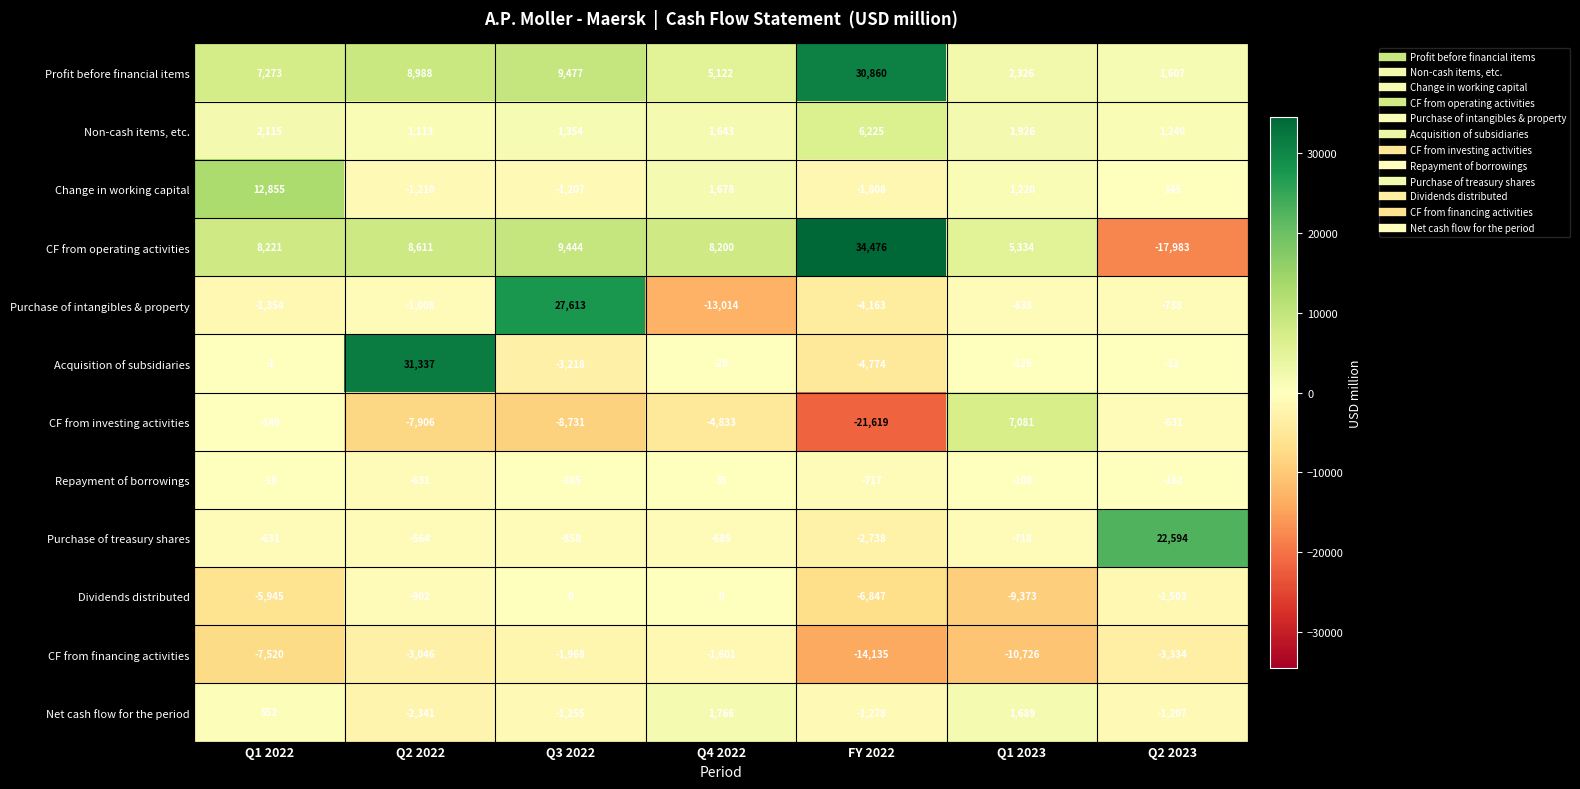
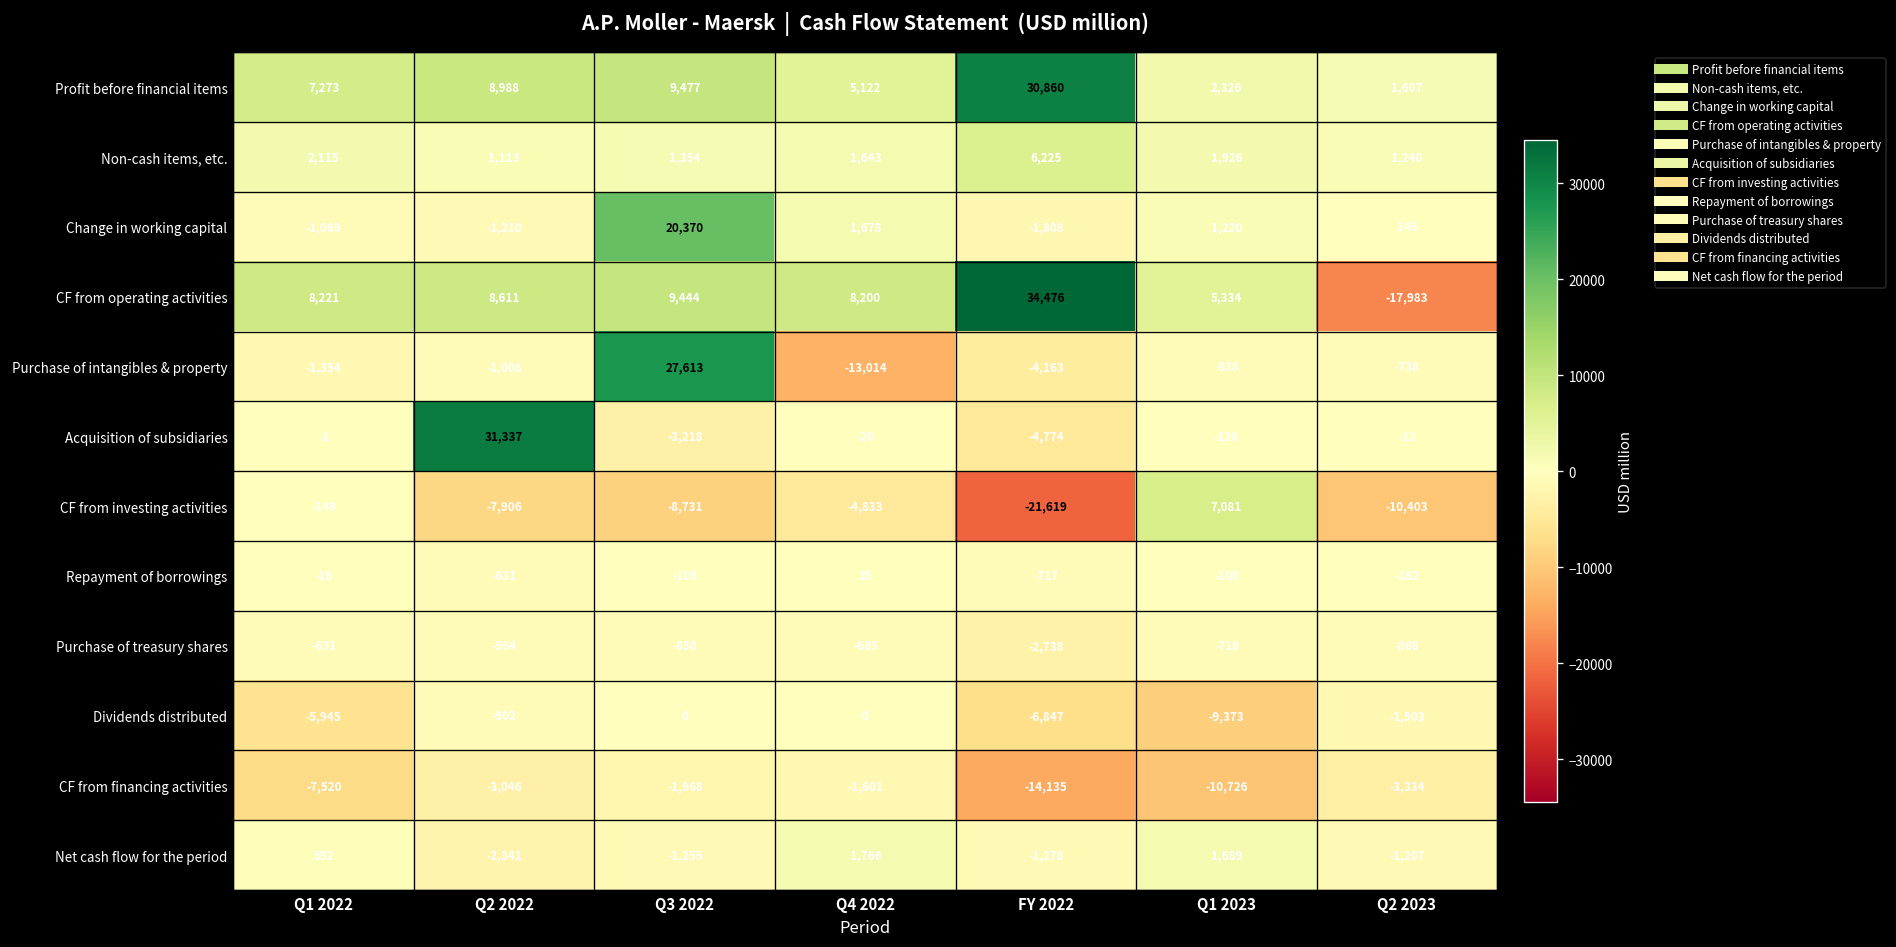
  {
    "Profit before financial items": {
      "Q1 2022": "7,273",
      "Q2 2022": "8,988",
      "Q3 2022": "9,477",
      "Q4 2022": "5,122",
      "FY 2022": "30,860",
      "Q1 2023": "2,326",
      "Q2 2023": "1,607"
    },
    "Non-cash items, etc.": {
      "Q1 2022": "2,115",
      "Q2 2022": "1,113",
      "Q3 2022": "1,354",
      "Q4 2022": "1,643",
      "FY 2022": "6,225",
      "Q1 2023": "1,926",
      "Q2 2023": "1,240"
    },
    "Change in working capital": {
-     "Q1 2022": "12,855",
+     "Q1 2022": "-1,069",
      "Q2 2022": "-1,210",
-     "Q3 2022": "-1,207",
+     "Q3 2022": "20,370",
      "Q4 2022": "1,678",
      "FY 2022": "-1,808",
      "Q1 2023": "1,220",
      "Q2 2023": "145"
    },
    "CF from operating activities": {
      "Q1 2022": "8,221",
      "Q2 2022": "8,611",
      "Q3 2022": "9,444",
      "Q4 2022": "8,200",
      "FY 2022": "34,476",
      "Q1 2023": "5,334",
      "Q2 2023": "-17,983"
    },
    "Purchase of intangibles & property": {
      "Q1 2022": "-1,354",
      "Q2 2022": "-1,008",
      "Q3 2022": "27,613",
      "Q4 2022": "-13,014",
      "FY 2022": "-4,163",
      "Q1 2023": "-838",
      "Q2 2023": "-738"
    },
    "Acquisition of subsidiaries": {
      "Q1 2022": "-1",
      "Q2 2022": "31,337",
      "Q3 2022": "-3,218",
      "Q4 2022": "-20",
      "FY 2022": "-4,774",
      "Q1 2023": "-126",
      "Q2 2023": "-12"
    },
    "CF from investing activities": {
      "Q1 2022": "-149",
      "Q2 2022": "-7,906",
      "Q3 2022": "-8,731",
      "Q4 2022": "-4,833",
      "FY 2022": "-21,619",
      "Q1 2023": "7,081",
-     "Q2 2023": "-631"
+     "Q2 2023": "-10,403"
    },
    "Repayment of borrowings": {
      "Q1 2022": "-16",
      "Q2 2022": "-631",
      "Q3 2022": "-105",
      "Q4 2022": "35",
      "FY 2022": "-717",
      "Q1 2023": "-100",
      "Q2 2023": "-162"
    },
    "Purchase of treasury shares": {
      "Q1 2022": "-631",
      "Q2 2022": "-564",
      "Q3 2022": "-858",
      "Q4 2022": "-685",
      "FY 2022": "-2,738",
      "Q1 2023": "-718",
-     "Q2 2023": "22,594"
+     "Q2 2023": "-868"
    },
    "Dividends distributed": {
      "Q1 2022": "-5,945",
      "Q2 2022": "-902",
      "Q3 2022": "0",
      "Q4 2022": "0",
      "FY 2022": "-6,847",
      "Q1 2023": "-9,373",
      "Q2 2023": "-1,503"
    },
    "CF from financing activities": {
      "Q1 2022": "-7,520",
      "Q2 2022": "-3,046",
      "Q3 2022": "-1,968",
      "Q4 2022": "-1,601",
      "FY 2022": "-14,135",
      "Q1 2023": "-10,726",
      "Q2 2023": "-3,334"
    },
    "Net cash flow for the period": {
      "Q1 2022": "552",
      "Q2 2022": "-2,341",
      "Q3 2022": "-1,255",
      "Q4 2022": "1,766",
      "FY 2022": "-1,278",
      "Q1 2023": "1,689",
      "Q2 2023": "-1,207"
    }
  }
